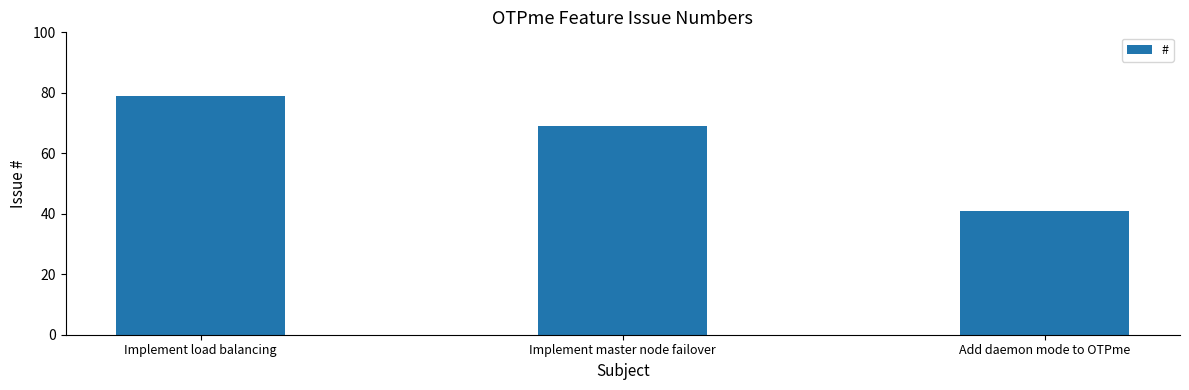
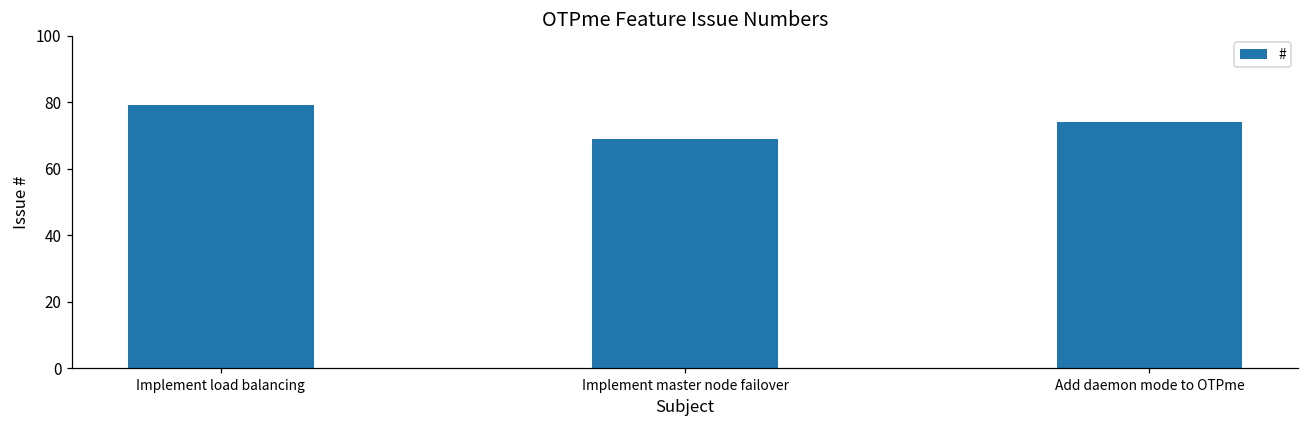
  {
    "Implement load balancing": 79,
    "Implement master node failover": 69,
-   "Add daemon mode to OTPme": 41
+   "Add daemon mode to OTPme": 74
  }
